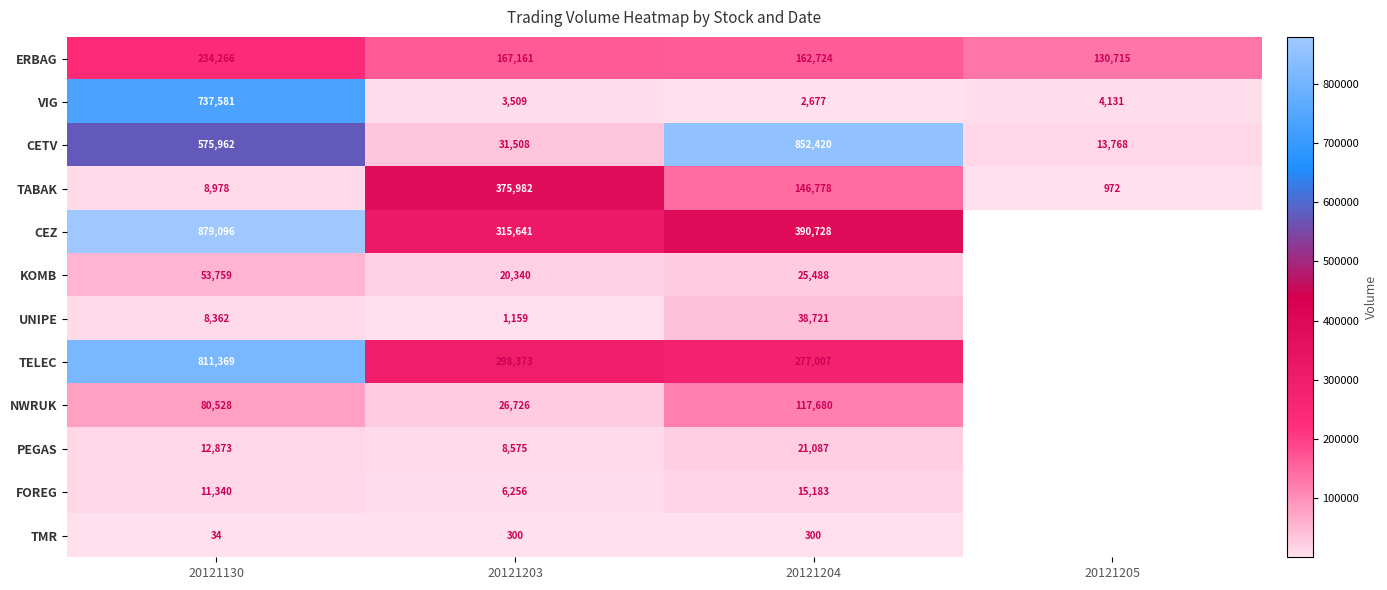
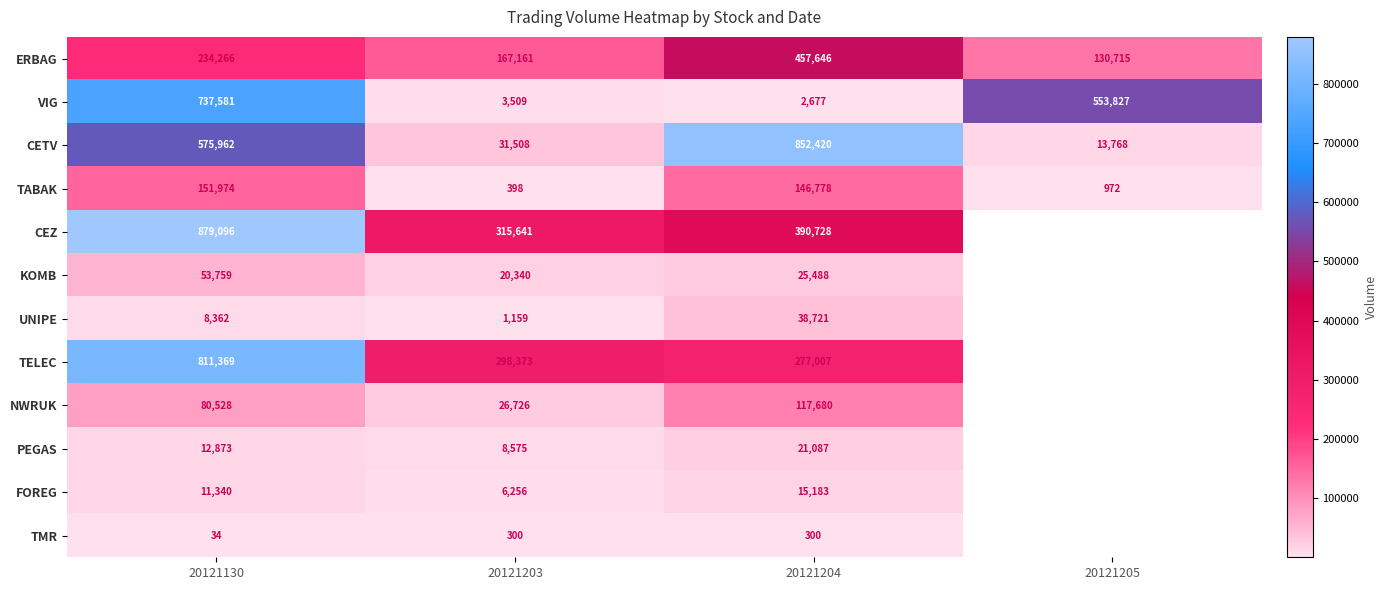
  {
    "ERBAG": {
      "20121203": "167,161",
-     "20121204": "162,724",
+     "20121204": "457,646",
      "20121205": "130,715"
    },
    "VIG": {
      "20121130": "737,581",
      "20121203": "3,509",
      "20121204": "2,677",
-     "20121205": "4,131"
+     "20121205": "553,827"
    },
    "CETV": {
      "20121130": "575,962",
      "20121203": "31,508",
      "20121204": "852,420",
      "20121205": "13,768"
    },
    "TABAK": {
-     "20121130": "8,978",
-     "20121203": "375,982",
+     "20121130": "151,974",
+     "20121203": "398",
      "20121204": "146,778",
      "20121205": "972"
    },
    "CEZ": {
      "20121130": "879,096",
      "20121203": "315,641",
      "20121204": "390,728"
    },
    "KOMB": {
      "20121130": "53,759",
      "20121203": "20,340",
      "20121204": "25,488"
    },
    "UNIPE": {
      "20121130": "8,362",
      "20121203": "1,159",
      "20121204": "38,721"
    },
    "TELEC": {
      "20121130": "811,369"
    },
    "NWRUK": {
      "20121130": "80,528",
      "20121203": "26,726",
      "20121204": "117,680"
    },
    "PEGAS": {
      "20121130": "12,873",
      "20121203": "8,575",
      "20121204": "21,087"
    },
    "FOREG": {
      "20121130": "11,340",
      "20121203": "6,256",
      "20121204": "15,183"
    },
    "TMR": {
      "20121130": "34",
      "20121203": "300",
      "20121204": "300"
    }
  }
